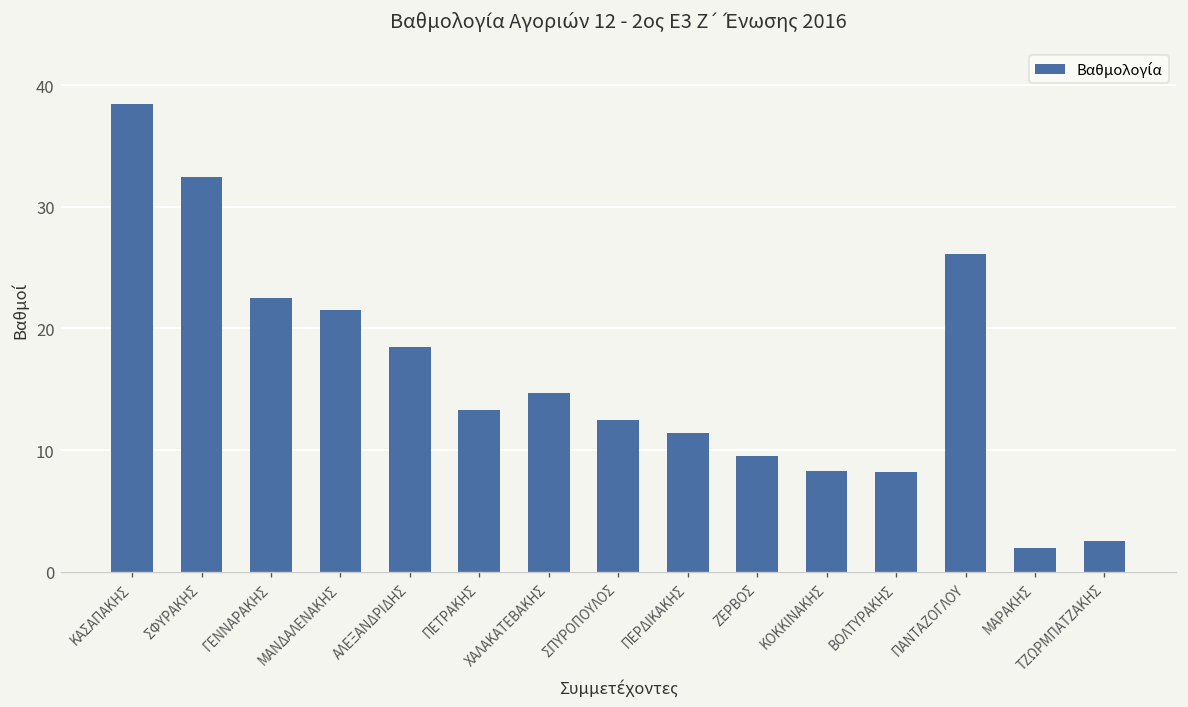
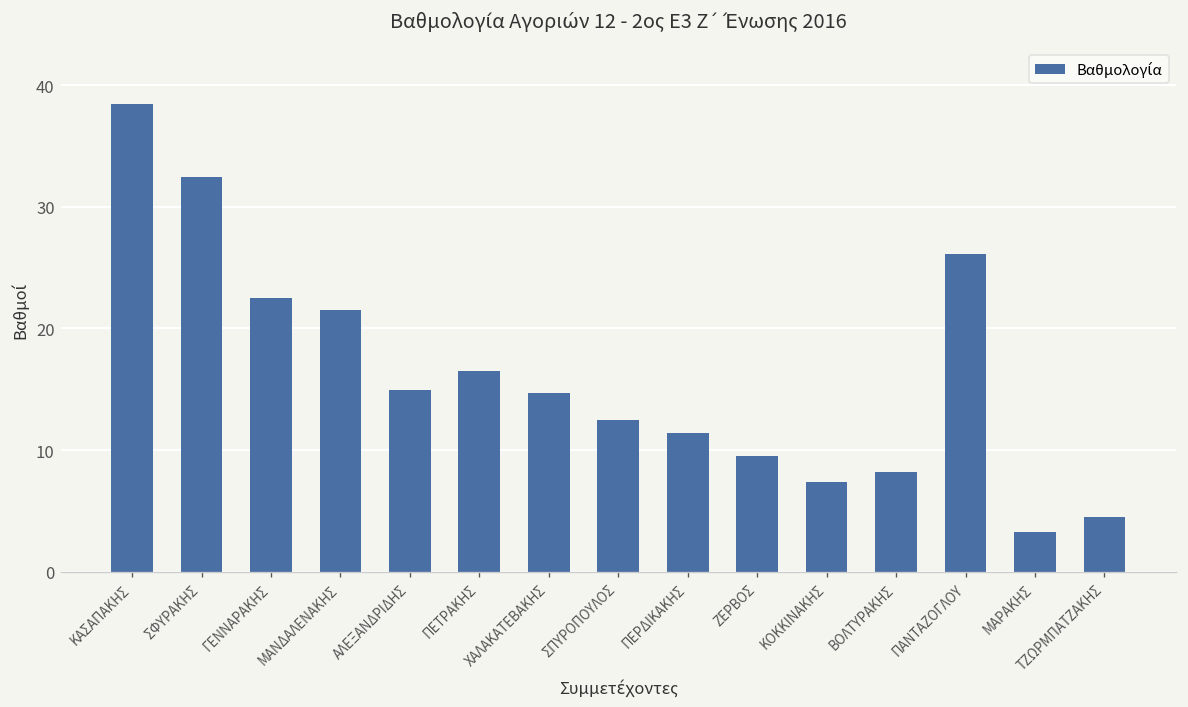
  {
    "ΚΑΣΑΠΑΚΗΣ": 38.5,
    "ΣΦΥΡΑΚΗΣ": 32.5,
    "ΓΕΝΝΑΡΑΚΗΣ": 22.5,
    "ΜΑΝΔΑΛΕΝΑΚΗΣ": 21.5,
-   "ΑΛΕΞΑΝΔΡΙΔΗΣ": 18.5,
-   "ΠΕΤΡΑΚΗΣ": 13.3,
+   "ΑΛΕΞΑΝΔΡΙΔΗΣ": 14.9,
+   "ΠΕΤΡΑΚΗΣ": 16.5,
    "ΧΑΛΑΚΑΤΕΒΑΚΗΣ": 14.7,
    "ΣΠΥΡΟΠΟΥΛΟΣ": 12.5,
    "ΠΕΡΔΙΚΑΚΗΣ": 11.4,
    "ΖΕΡΒΟΣ": 9.5,
-   "ΚΟΚΚΙΝΑΚΗΣ": 8.3,
+   "ΚΟΚΚΙΝΑΚΗΣ": 7.3,
    "ΒΟΛΤΥΡΑΚΗΣ": 8.2,
    "ΠΑΝΤΑΖΟΓΛΟΥ": 26.1,
-   "ΜΑΡΑΚΗΣ": 1.9,
-   "ΤΖΩΡΜΠΑΤZΑΚΗΣ": 2.5
+   "ΜΑΡΑΚΗΣ": 3.3,
+   "ΤΖΩΡΜΠΑΤZΑΚΗΣ": 4.5
  }
